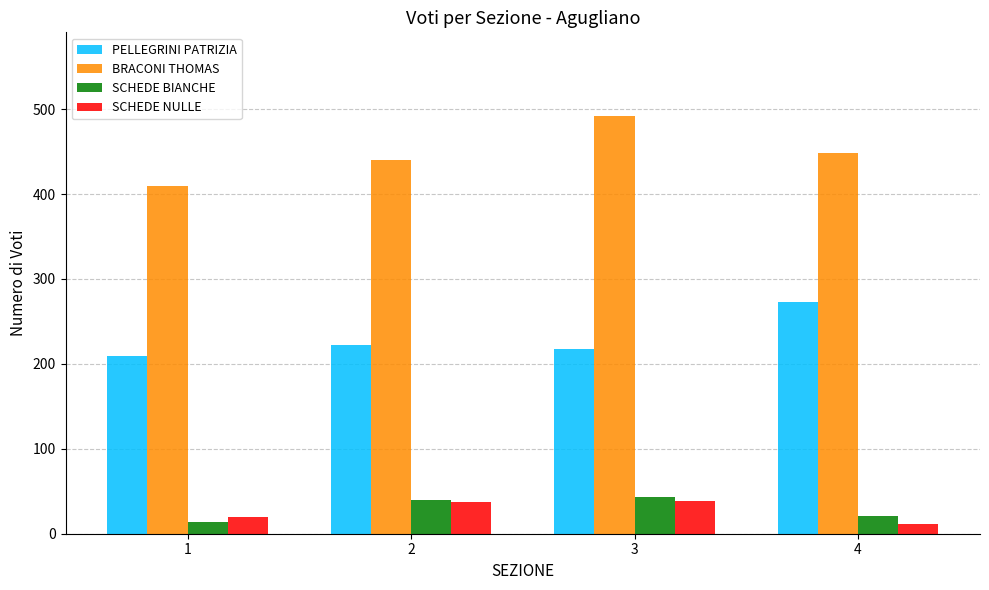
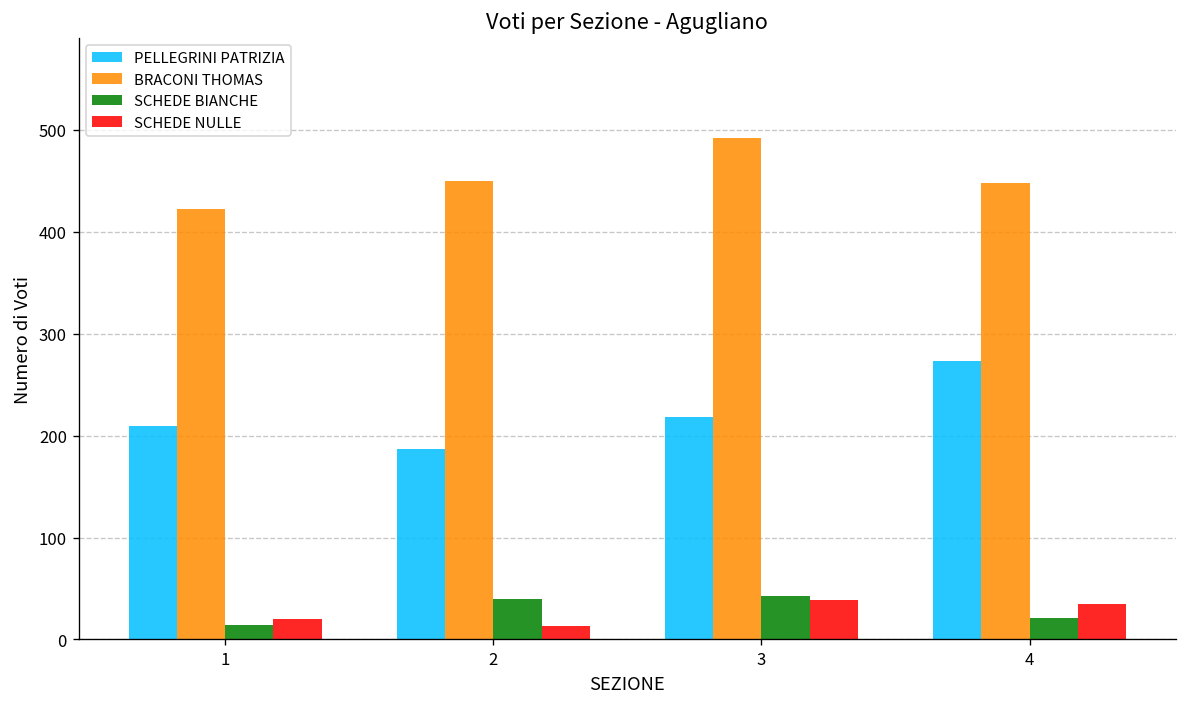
  {
    "PELLEGRINI PATRIZIA": {
      "1": 210,
-     "2": 220,
+     "2": 190,
      "3": 220,
      "4": 270
    },
    "BRACONI THOMAS": {
-     "1": 410,
-     "2": 440,
+     "1": 420,
+     "2": 450,
      "3": 490,
      "4": 450
    },
    "SCHEDE BIANCHE": {
      "1": 10,
      "2": 40,
      "3": 40,
      "4": 20
    },
    "SCHEDE NULLE": {
      "1": 20,
-     "2": 40,
+     "2": 10,
      "3": 40,
-     "4": 10
+     "4": 40
    }
  }
